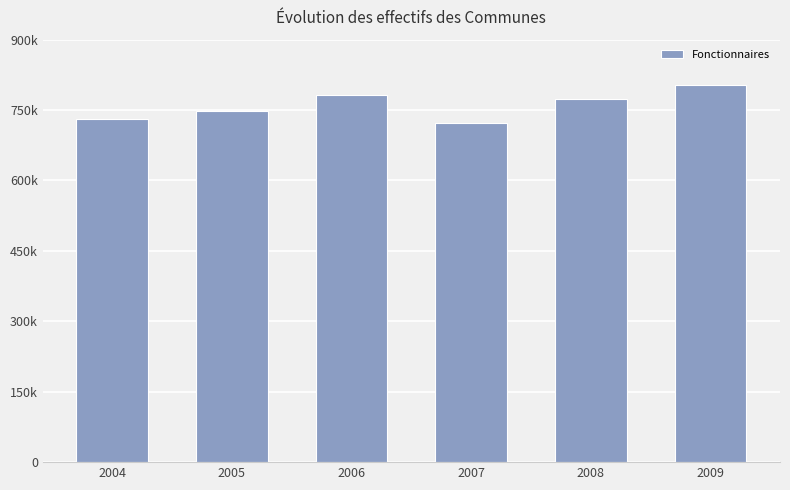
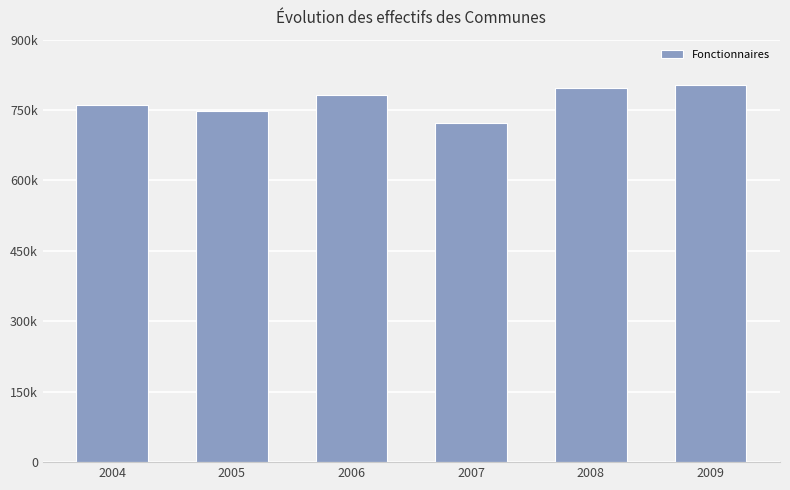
  {
-   "2004": 730000,
+   "2004": 760000,
    "2005": 750000,
    "2006": 780000,
    "2007": 720000,
-   "2008": 770000,
+   "2008": 800000,
    "2009": 800000
  }
